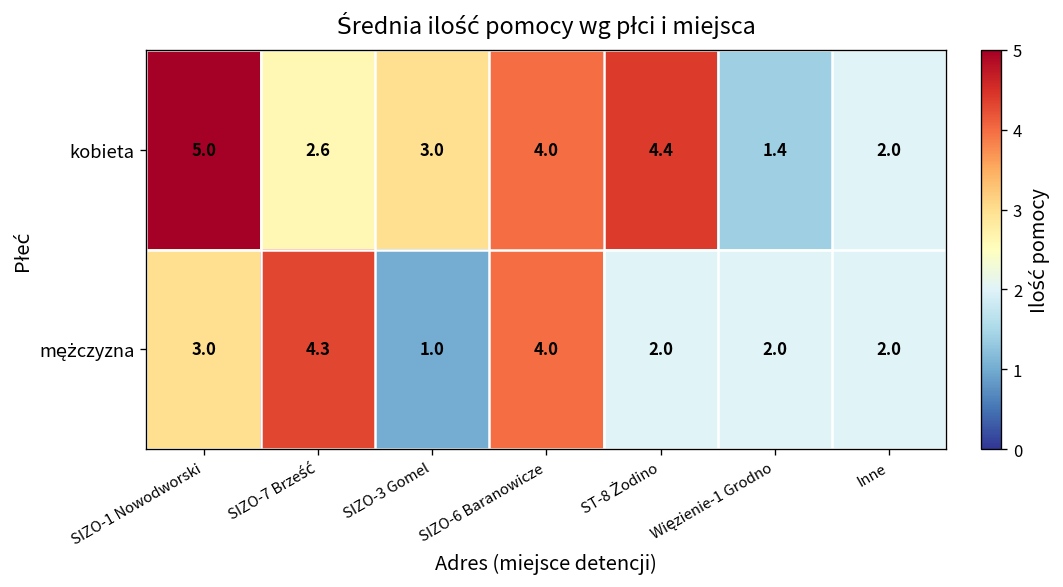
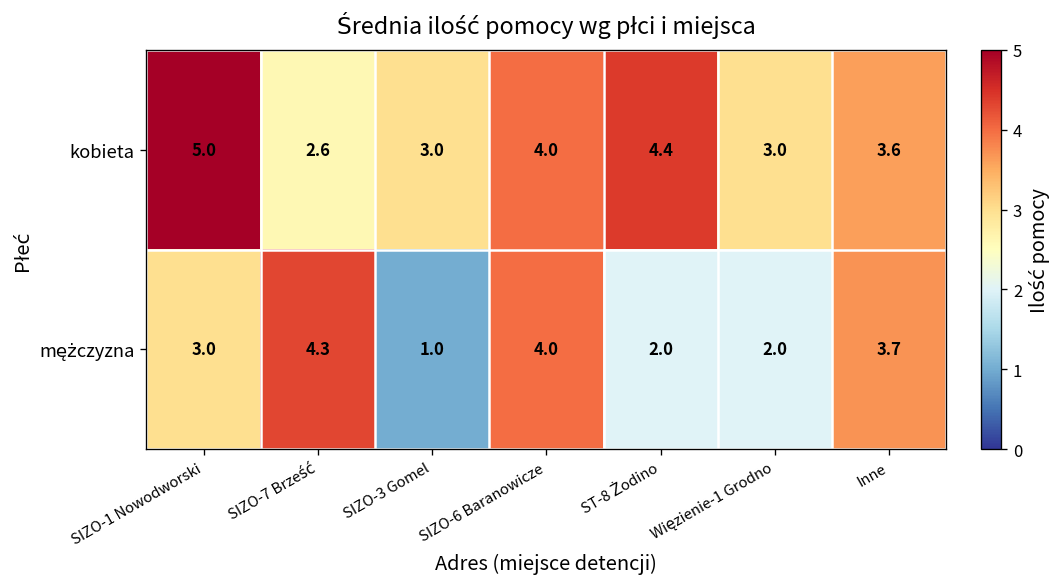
  {
    "kobieta": {
      "SIZO-1 Nowodworski": 5.0,
      "SIZO-7 Brześć": 2.6,
      "SIZO-3 Gomel": 3.0,
      "SIZO-6 Baranowicze": 4.0,
      "ST-8 Żodino": 4.4,
-     "Więzienie-1 Grodno": 1.4,
-     "Inne": 2.0
+     "Więzienie-1 Grodno": 3.0,
+     "Inne": 3.6
    },
    "mężczyzna": {
      "SIZO-1 Nowodworski": 3.0,
      "SIZO-7 Brześć": 4.3,
      "SIZO-3 Gomel": 1.0,
      "SIZO-6 Baranowicze": 4.0,
      "ST-8 Żodino": 2.0,
      "Więzienie-1 Grodno": 2.0,
-     "Inne": 2.0
+     "Inne": 3.7
    }
  }
